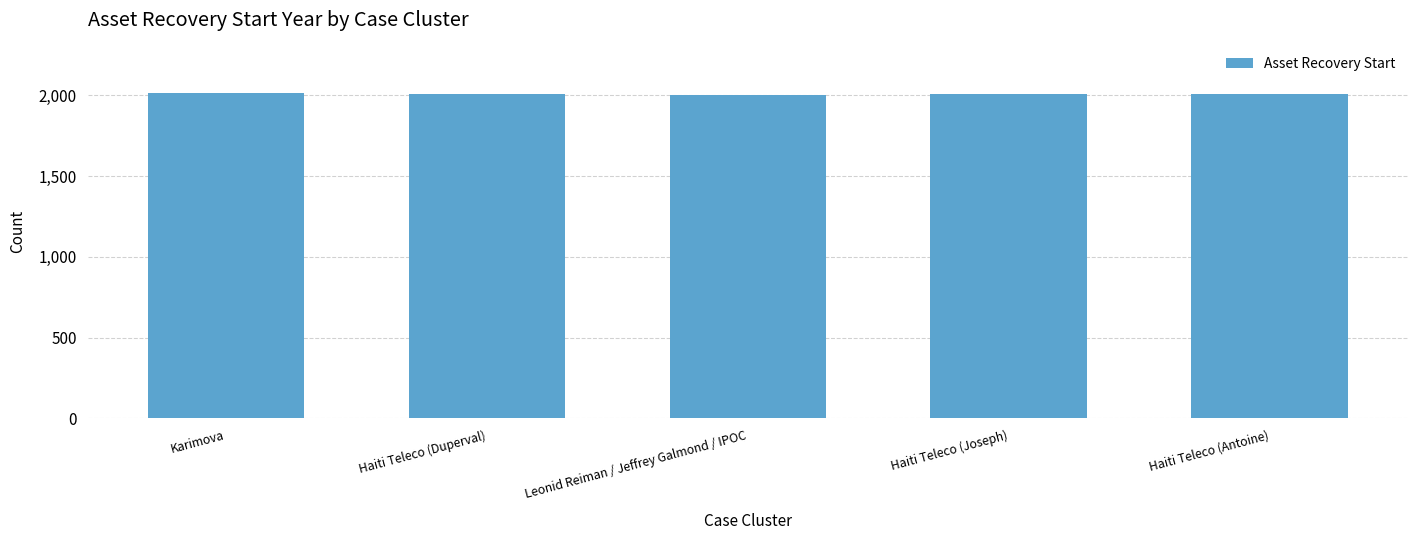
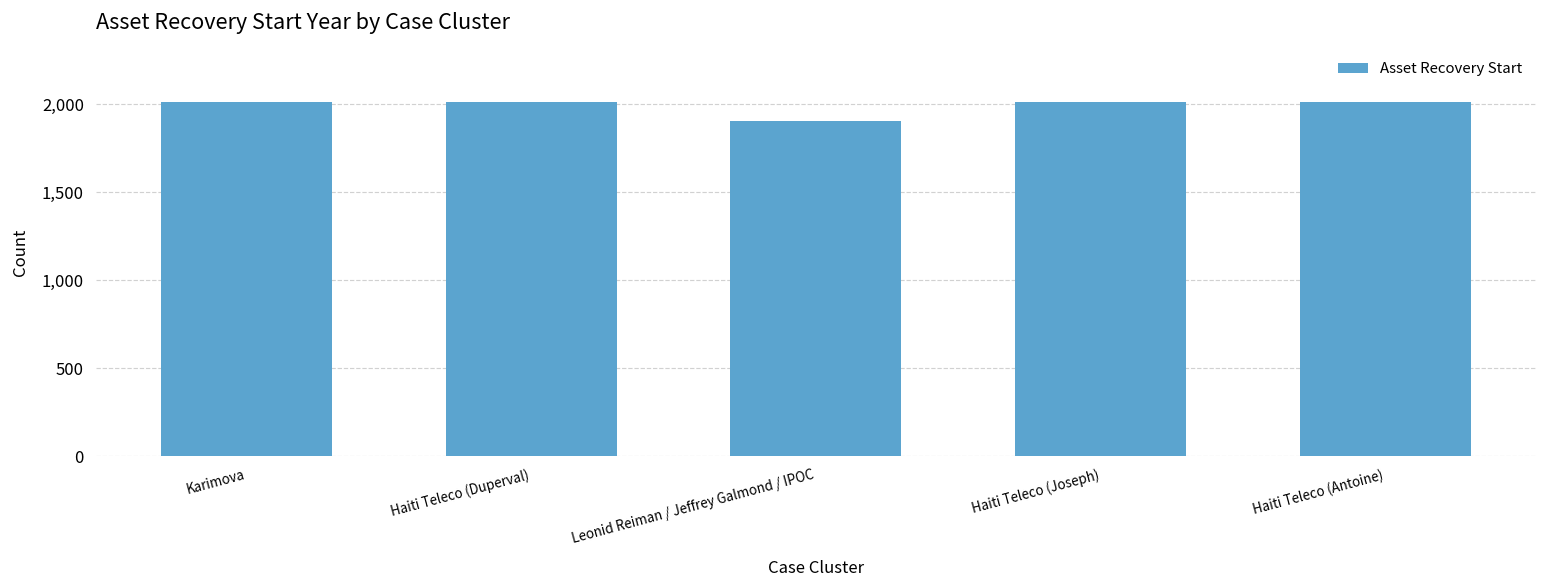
  {
    "Karimova": "2,010",
    "Haiti Teleco (Duperval)": "2,010",
-   "Leonid Reiman / Jeffrey Galmond / IPOC": "2,000",
+   "Leonid Reiman / Jeffrey Galmond / IPOC": "1,910",
    "Haiti Teleco (Joseph)": "2,010",
    "Haiti Teleco (Antoine)": "2,010"
  }
